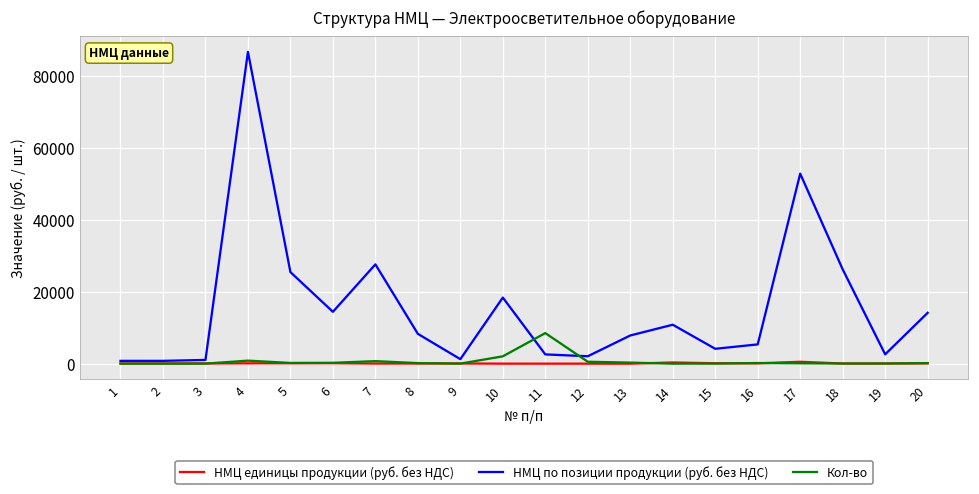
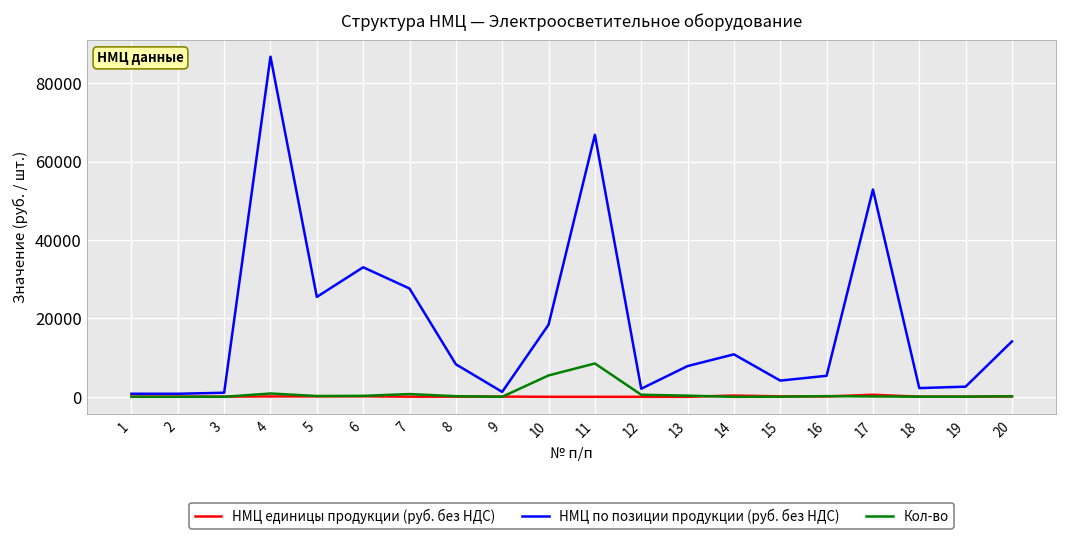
  {
    "НМЦ единицы продукции (руб. без НДС)": {
      "10": 0,
      "11": 0
    },
    "НМЦ по позиции продукции (руб. без НДС)": {
      "3": 1000,
      "4": 87000,
      "5": 25000,
-     "6": 14000,
+     "6": 33000,
      "7": 28000,
      "8": 8000,
      "9": 1000,
      "10": 18000,
-     "11": 3000,
+     "11": 67000,
      "12": 2000,
      "13": 8000,
      "14": 11000,
      "15": 4000,
      "16": 5000,
      "17": 53000,
-     "18": 26000,
+     "18": 2000,
      "19": 3000,
      "20": 14000
    },
    "Кол-во": {
-     "10": 2000,
+     "10": 5000,
      "11": 9000
    }
  }
